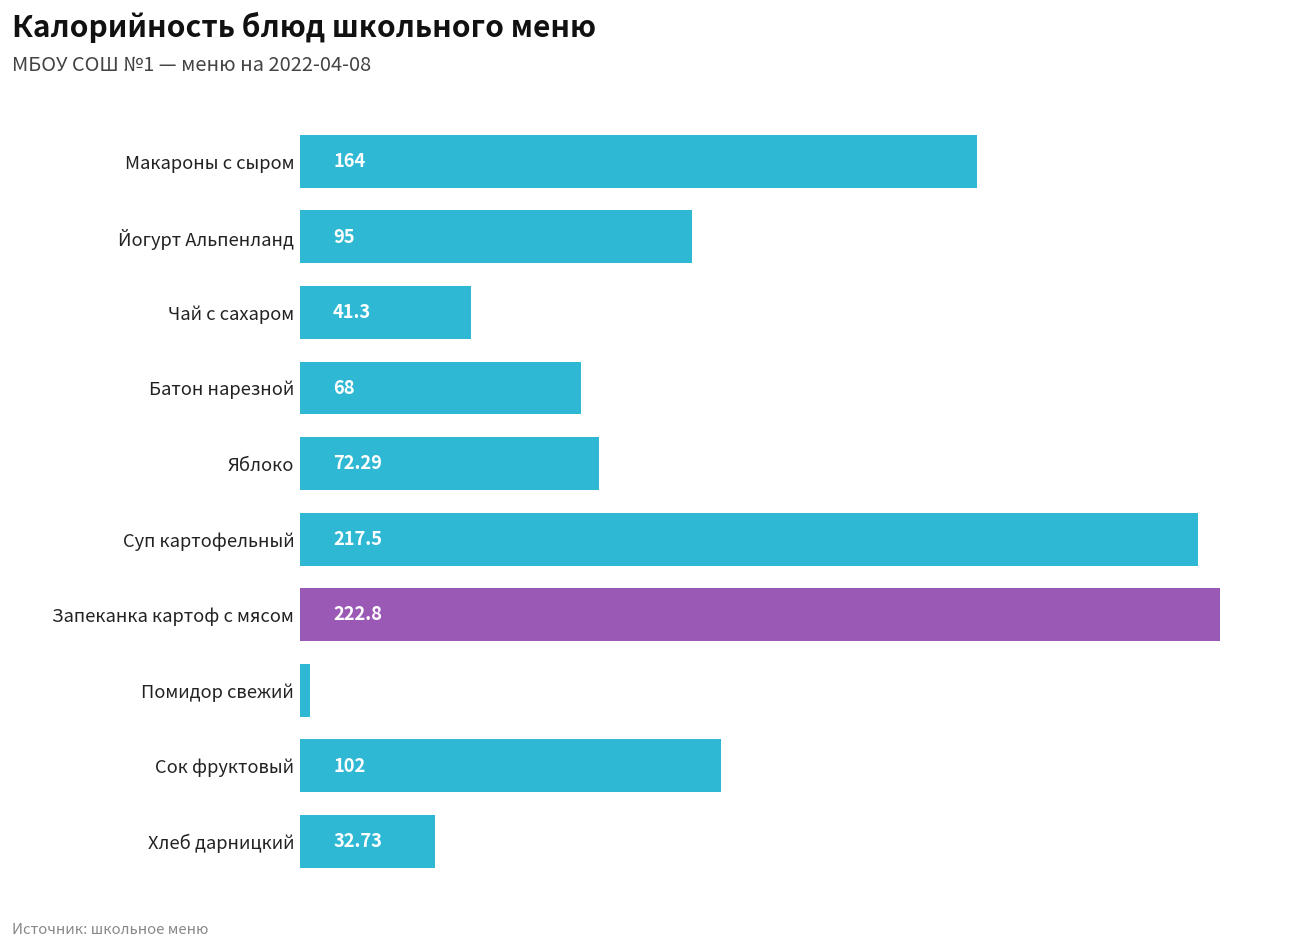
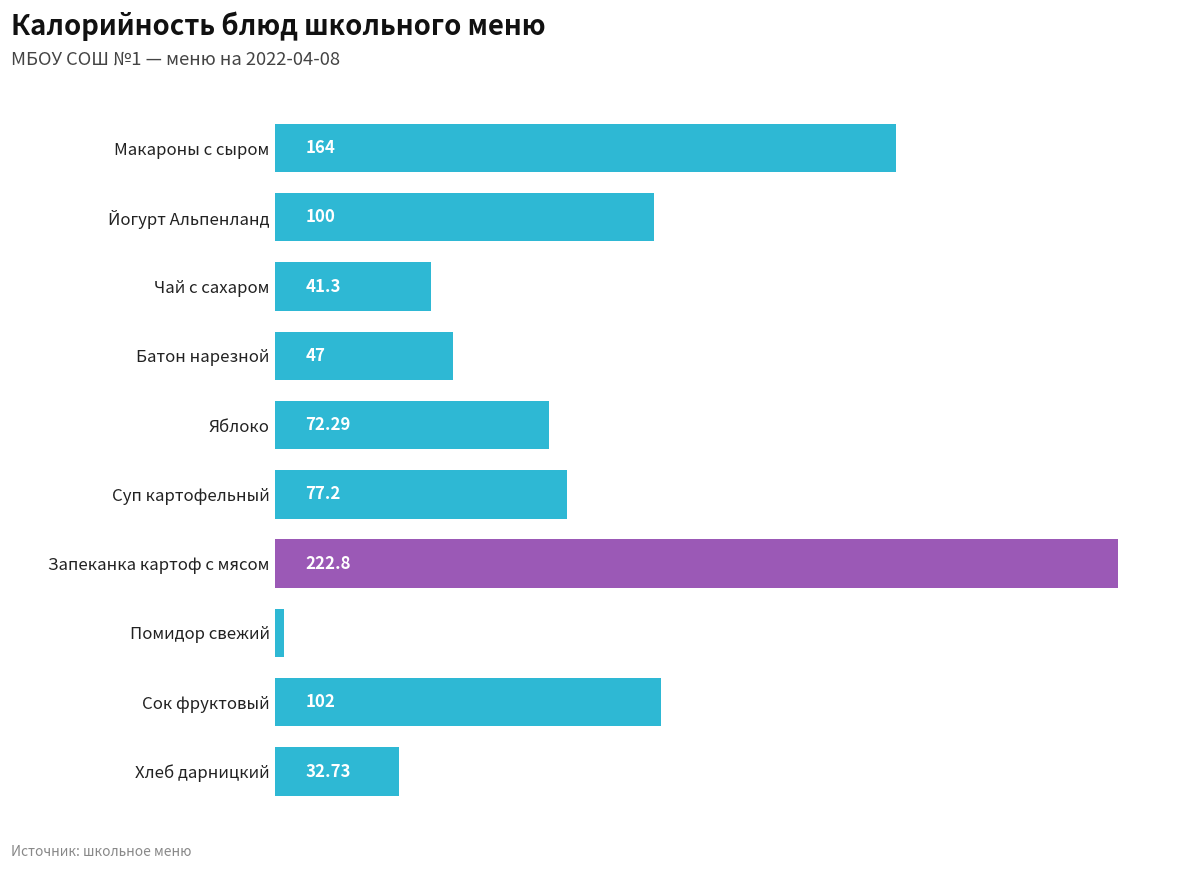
  {
    "Макароны с сыром": 164,
-   "Йогурт Альпенланд": 95,
+   "Йогурт Альпенланд": 100,
    "Чай с сахаром": 41.3,
-   "Батон нарезной": 68,
+   "Батон нарезной": 47,
    "Яблоко": 72.29,
-   "Суп картофельный": 217.5,
+   "Суп картофельный": 77.2,
    "Запеканка картоф с мясом": 222.8,
    "Сок фруктовый": 102,
    "Хлеб дарницкий": 32.73
  }
